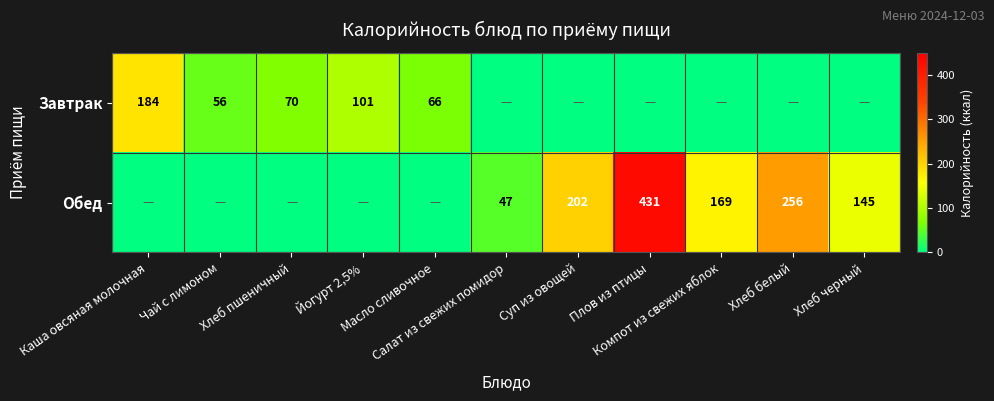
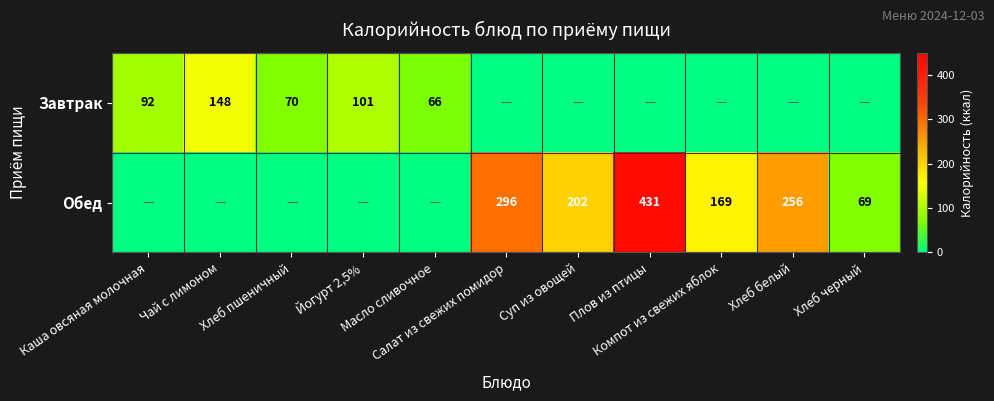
  {
    "Завтрак": {
-     "Каша овсяная молочная": 184,
-     "Чай с лимоном": 56,
+     "Каша овсяная молочная": 92,
+     "Чай с лимоном": 148,
      "Хлеб пшеничный": 70,
      "Йогурт 2,5%": 101,
      "Масло сливочное": 66
    },
    "Обед": {
-     "Салат из свежих помидор": 47,
+     "Салат из свежих помидор": 296,
      "Суп из овощей": 202,
      "Плов из птицы": 431,
      "Компот из свежих яблок": 169,
      "Хлеб белый": 256,
-     "Хлеб черный": 145
+     "Хлеб черный": 69
    }
  }
